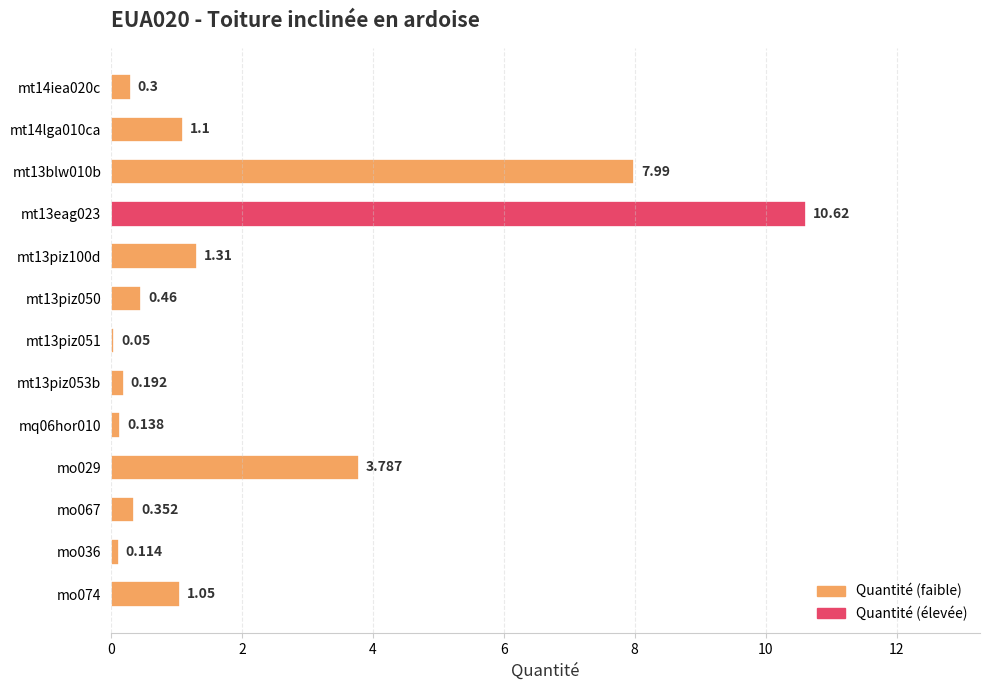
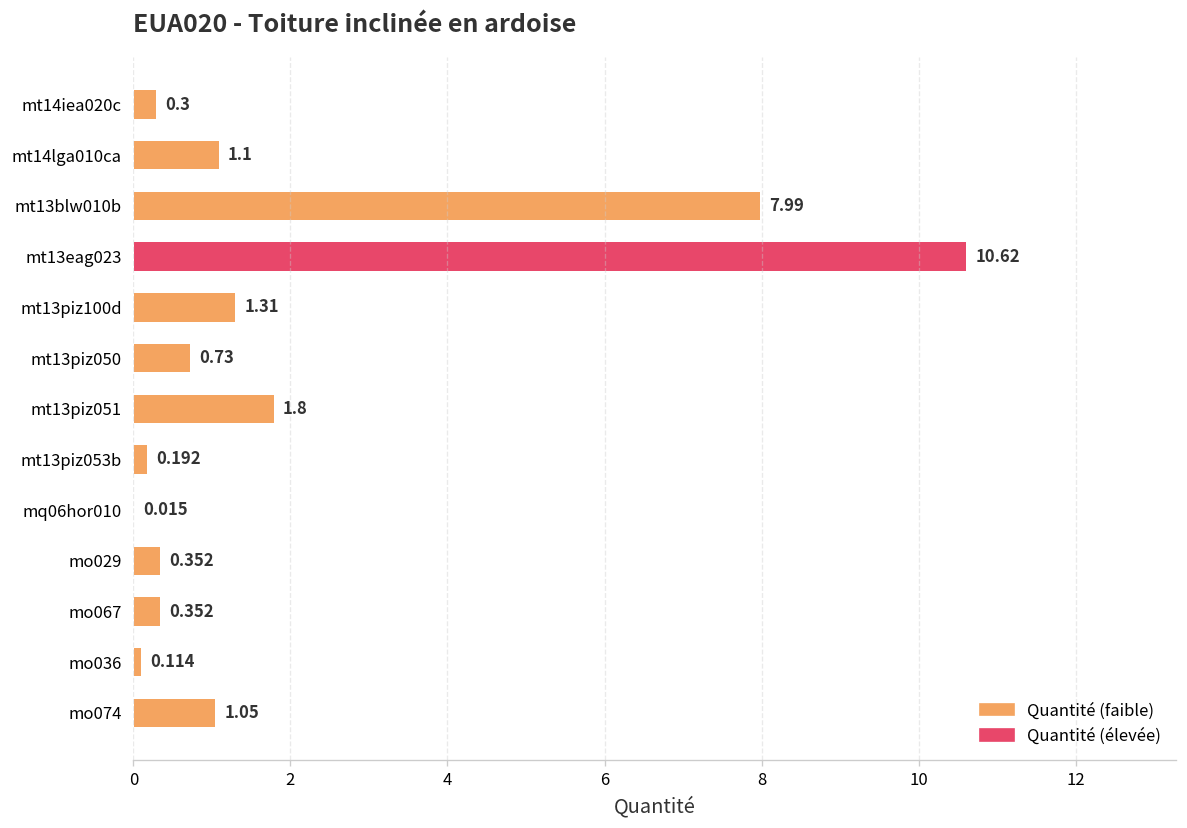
  {
    "mt14iea020c": 0.3,
    "mt14lga010ca": 1.1,
    "mt13blw010b": 7.99,
    "mt13eag023": 10.62,
    "mt13piz100d": 1.31,
-   "mt13piz050": 0.46,
-   "mt13piz051": 0.05,
+   "mt13piz050": 0.73,
+   "mt13piz051": 1.8,
    "mt13piz053b": 0.192,
-   "mq06hor010": 0.138,
-   "mo029": 3.787,
+   "mq06hor010": 0.015,
+   "mo029": 0.352,
    "mo067": 0.352,
    "mo036": 0.114,
    "mo074": 1.05
  }
